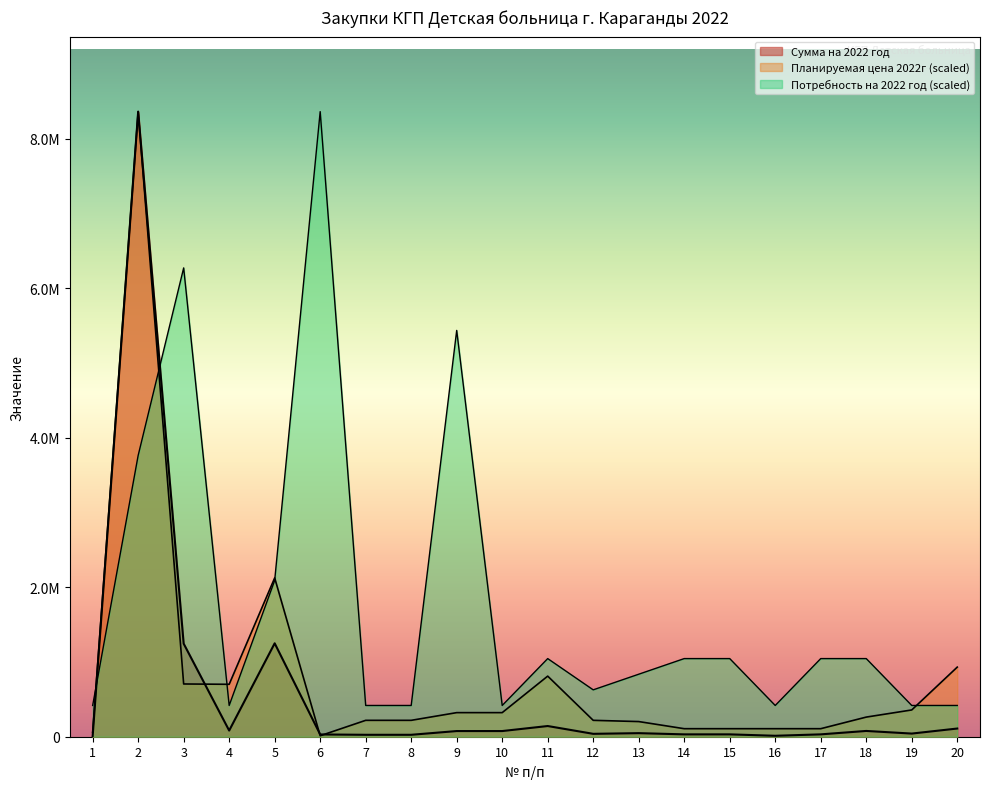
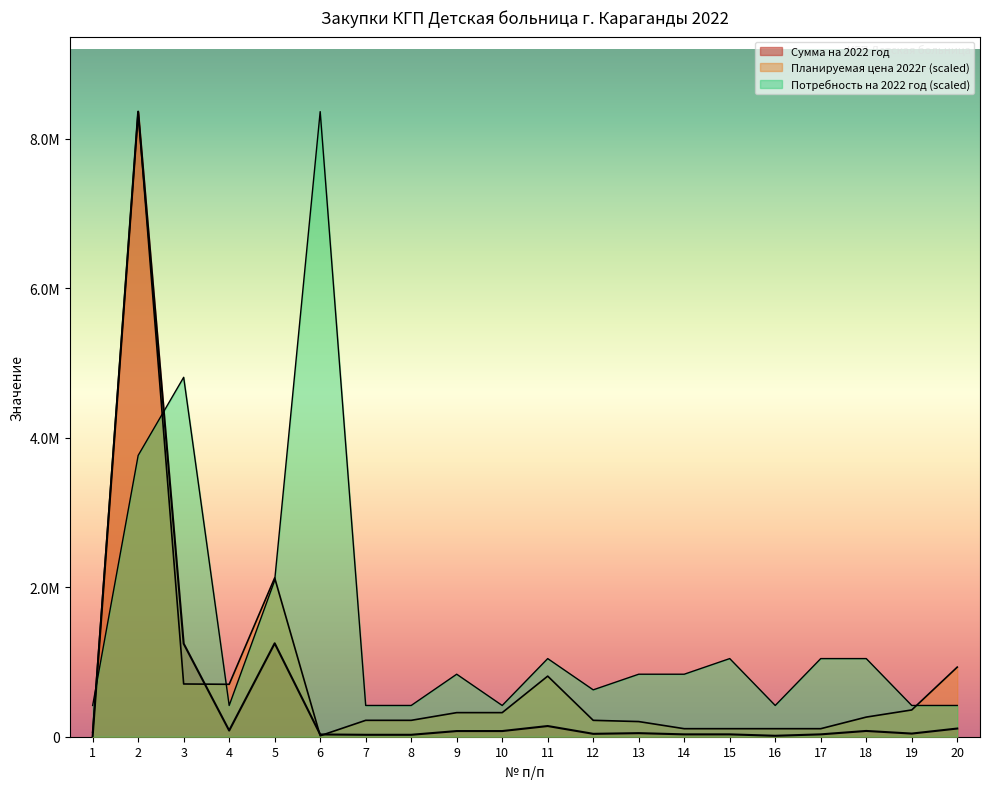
  {
    "Потребность на 2022 год (scaled)": {
      "1": 400000,
      "2": 3800000,
-     "3": 6300000,
+     "3": 4800000,
      "4": 400000,
      "5": 2100000,
      "6": 8400000,
      "7": 400000,
      "8": 400000,
-     "9": 5400000,
+     "9": 800000,
      "10": 400000,
      "11": 1000000,
      "12": 600000,
      "13": 800000,
-     "14": 1000000,
+     "14": 800000,
      "15": 1000000,
      "16": 400000,
      "17": 1000000,
      "18": 1000000,
      "19": 400000,
      "20": 400000
    }
  }
